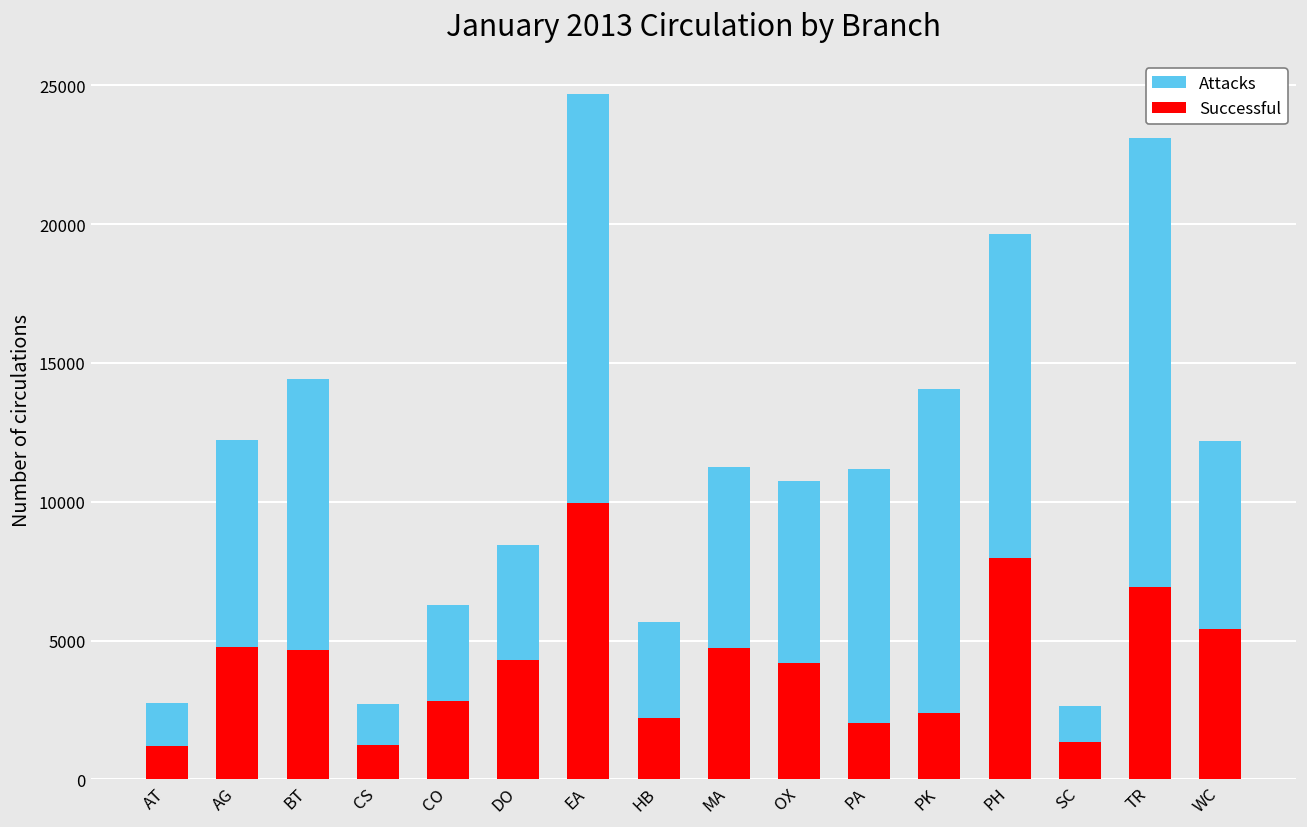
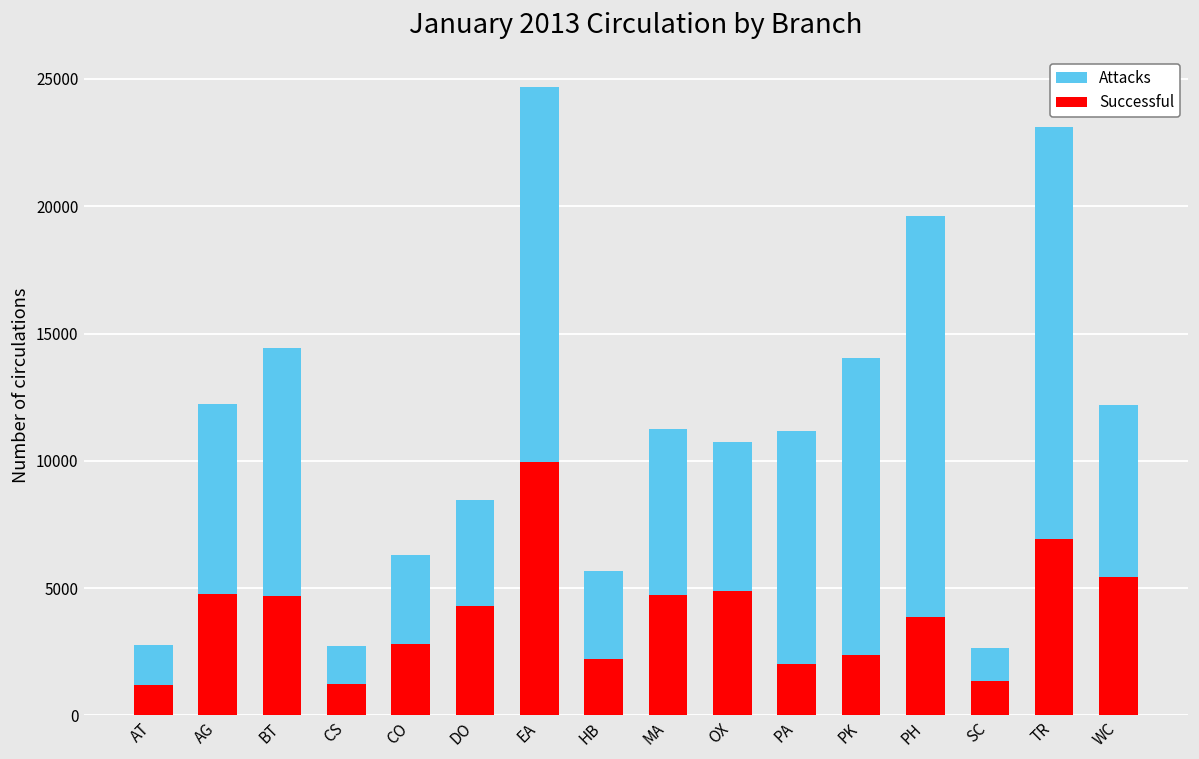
  {
    "Attacks": {
      "AT": 2800,
      "AG": 12200,
      "BT": 14400,
      "CS": 2700,
      "CO": 6300,
      "DO": 8500,
      "EA": 24700,
      "HB": 5700,
      "MA": 11200,
      "OX": 10800,
      "PA": 11200,
      "PK": 14100,
      "PH": 19600,
      "SC": 2600,
      "TR": 23100,
      "WC": 12200
    },
    "Successful": {
-     "OX": 4200,
-     "PH": 8000
+     "OX": 4900,
+     "PH": 3900
    }
  }
